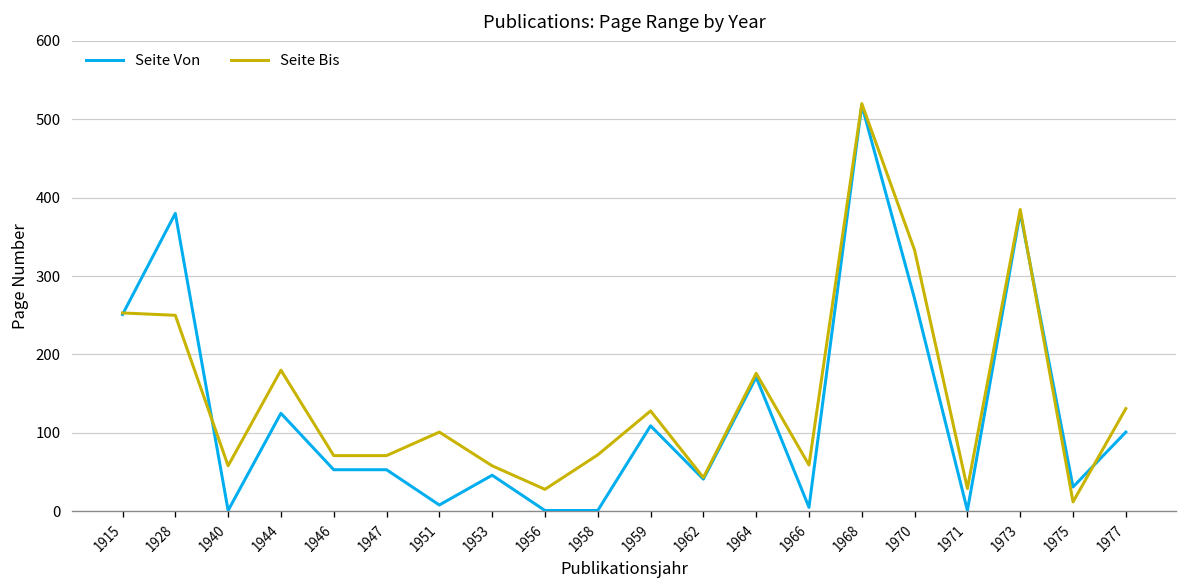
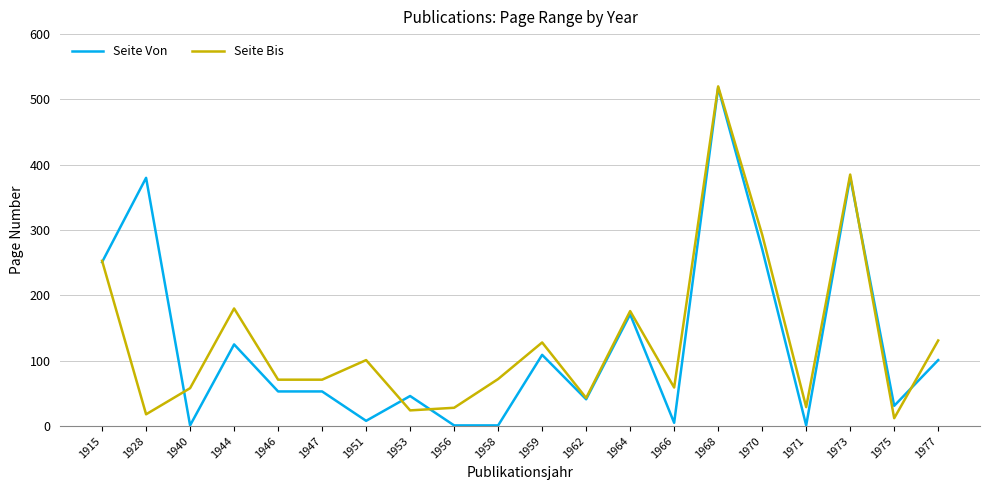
  {
    "Seite Von": {
      "1928": 380,
      "1940": 0,
      "1944": 130,
      "1946": 50,
      "1947": 50,
      "1951": 10,
      "1953": 50,
      "1956": 0,
      "1958": 0,
      "1959": 110,
      "1964": 170,
      "1966": 10,
      "1970": 270,
      "1971": 0,
      "1973": 380,
      "1975": 30,
      "1977": 100
    },
    "Seite Bis": {
-     "1928": 250,
+     "1928": 20,
      "1940": 60,
      "1944": 180,
      "1946": 70,
      "1947": 70,
      "1951": 100,
-     "1953": 60,
+     "1953": 20,
      "1956": 30,
      "1958": 70,
      "1959": 130,
      "1964": 180,
      "1966": 60,
-     "1970": 330,
+     "1970": 290,
      "1971": 30,
      "1973": 390,
      "1975": 10,
      "1977": 130
    }
  }
